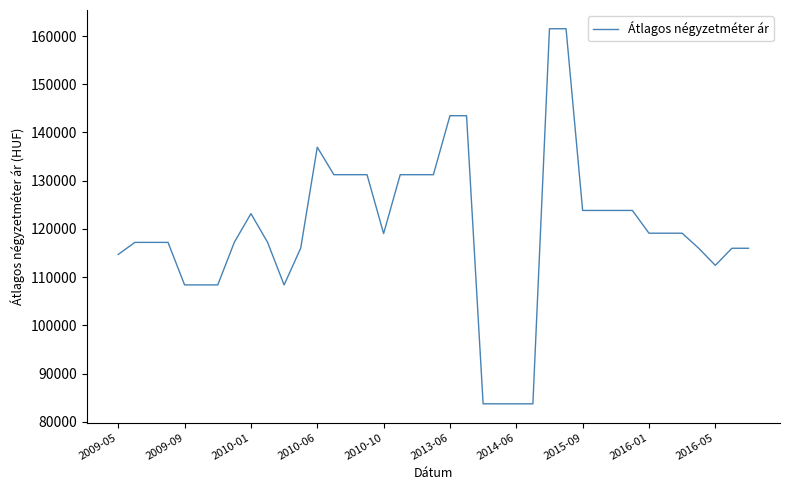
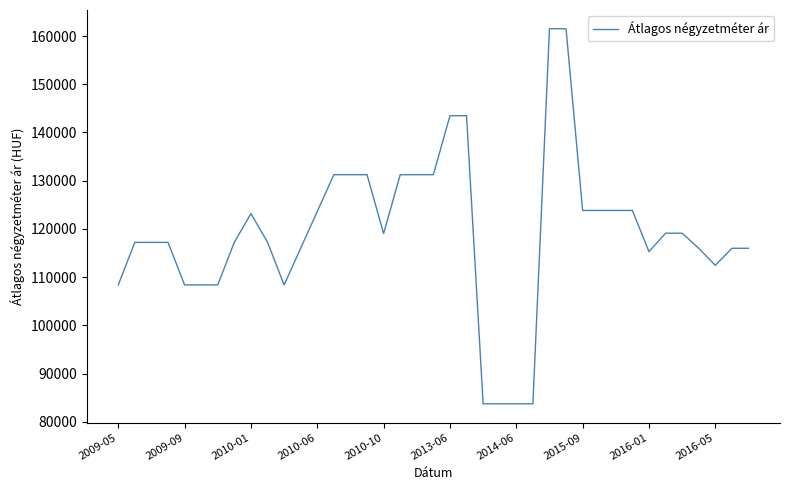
  {
-   "2009-05": 115000,
+   "2009-05": 108000,
    "2009-09": 108000,
    "2010-01": 123000,
-   "2010-06": 137000,
+   "2010-06": 124000,
    "2010-10": 119000,
    "2013-06": 143000,
    "2014-06": 84000,
    "2015-09": 124000,
-   "2016-01": 119000,
+   "2016-01": 115000,
    "2016-05": 112000
  }
